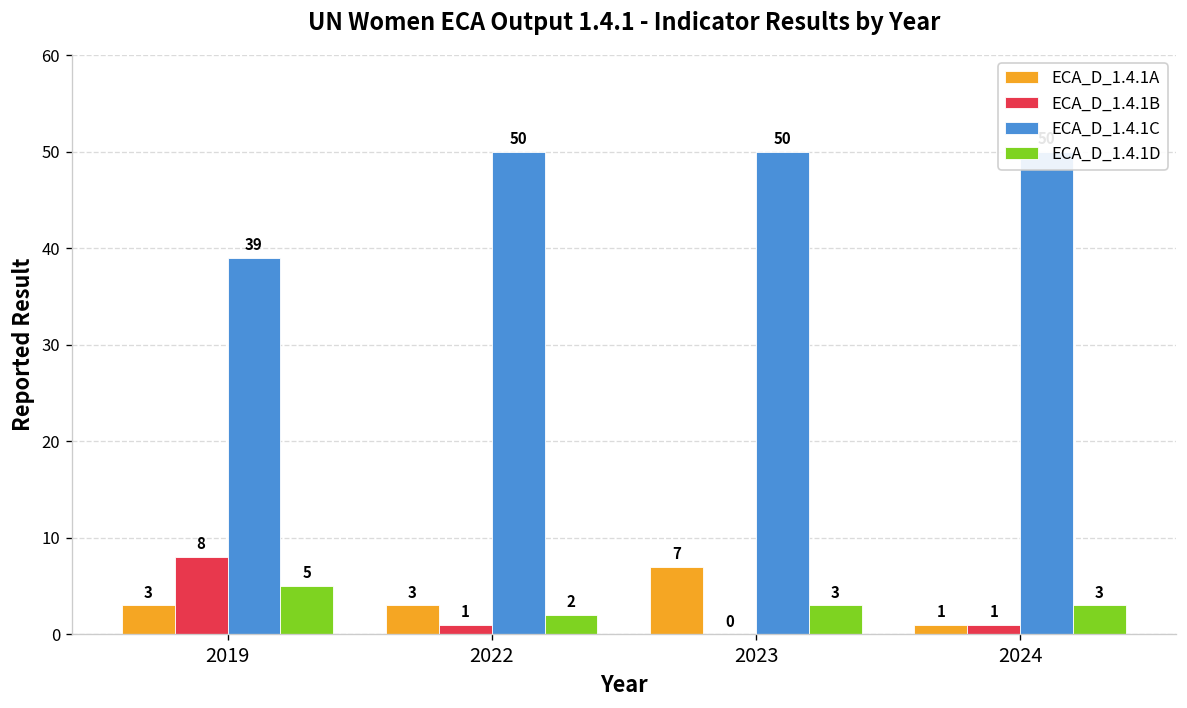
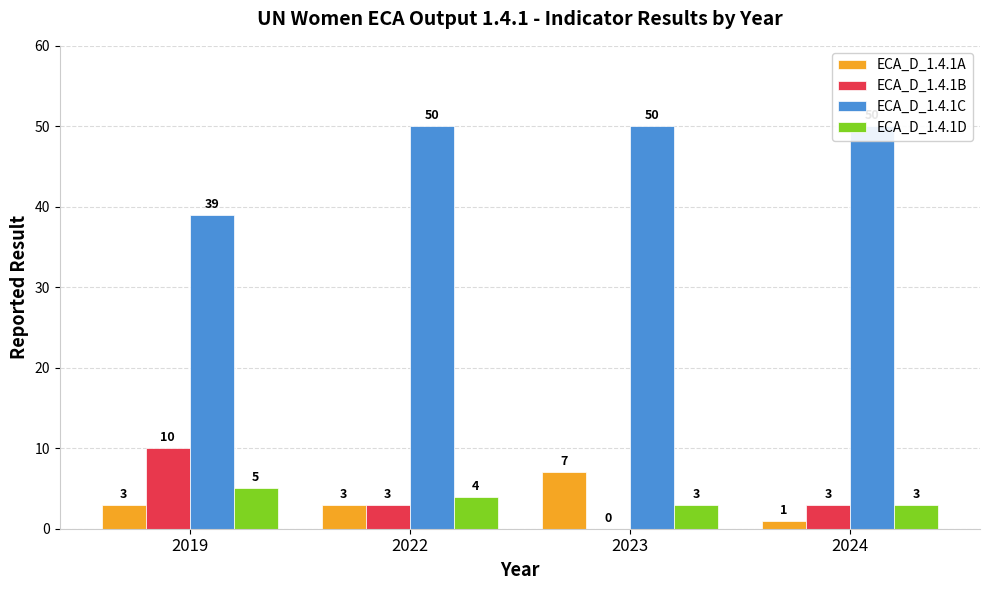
  {
    "ECA_D_1.4.1A": {
      "2019": 3,
      "2022": 3,
      "2023": 7,
      "2024": 1
    },
    "ECA_D_1.4.1B": {
-     "2019": 8,
-     "2022": 1,
+     "2019": 10,
+     "2022": 3,
      "2023": 0,
-     "2024": 1
+     "2024": 3
    },
    "ECA_D_1.4.1C": {
      "2019": 39,
      "2022": 50,
      "2023": 50
    },
    "ECA_D_1.4.1D": {
      "2019": 5,
-     "2022": 2,
+     "2022": 4,
      "2023": 3,
      "2024": 3
    }
  }
